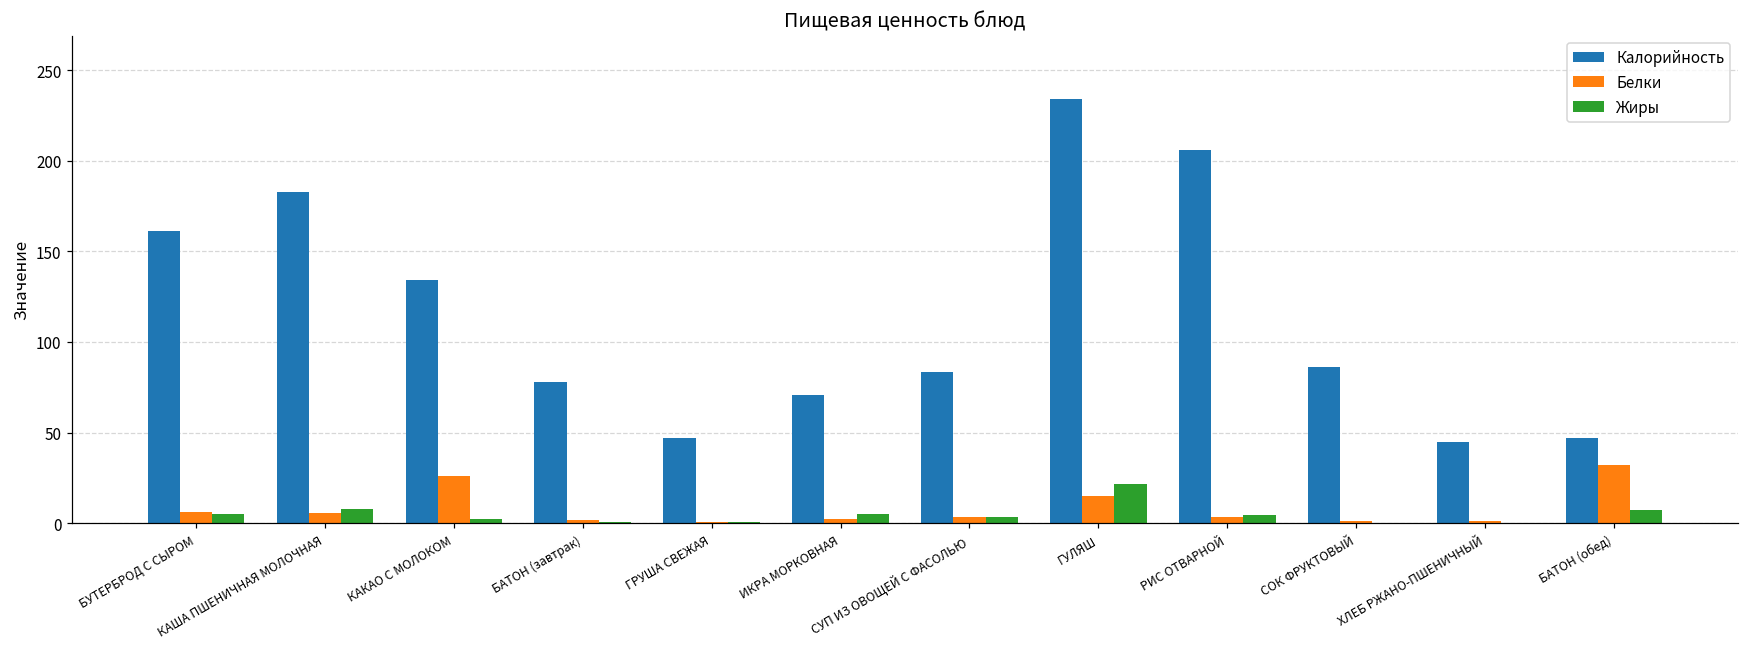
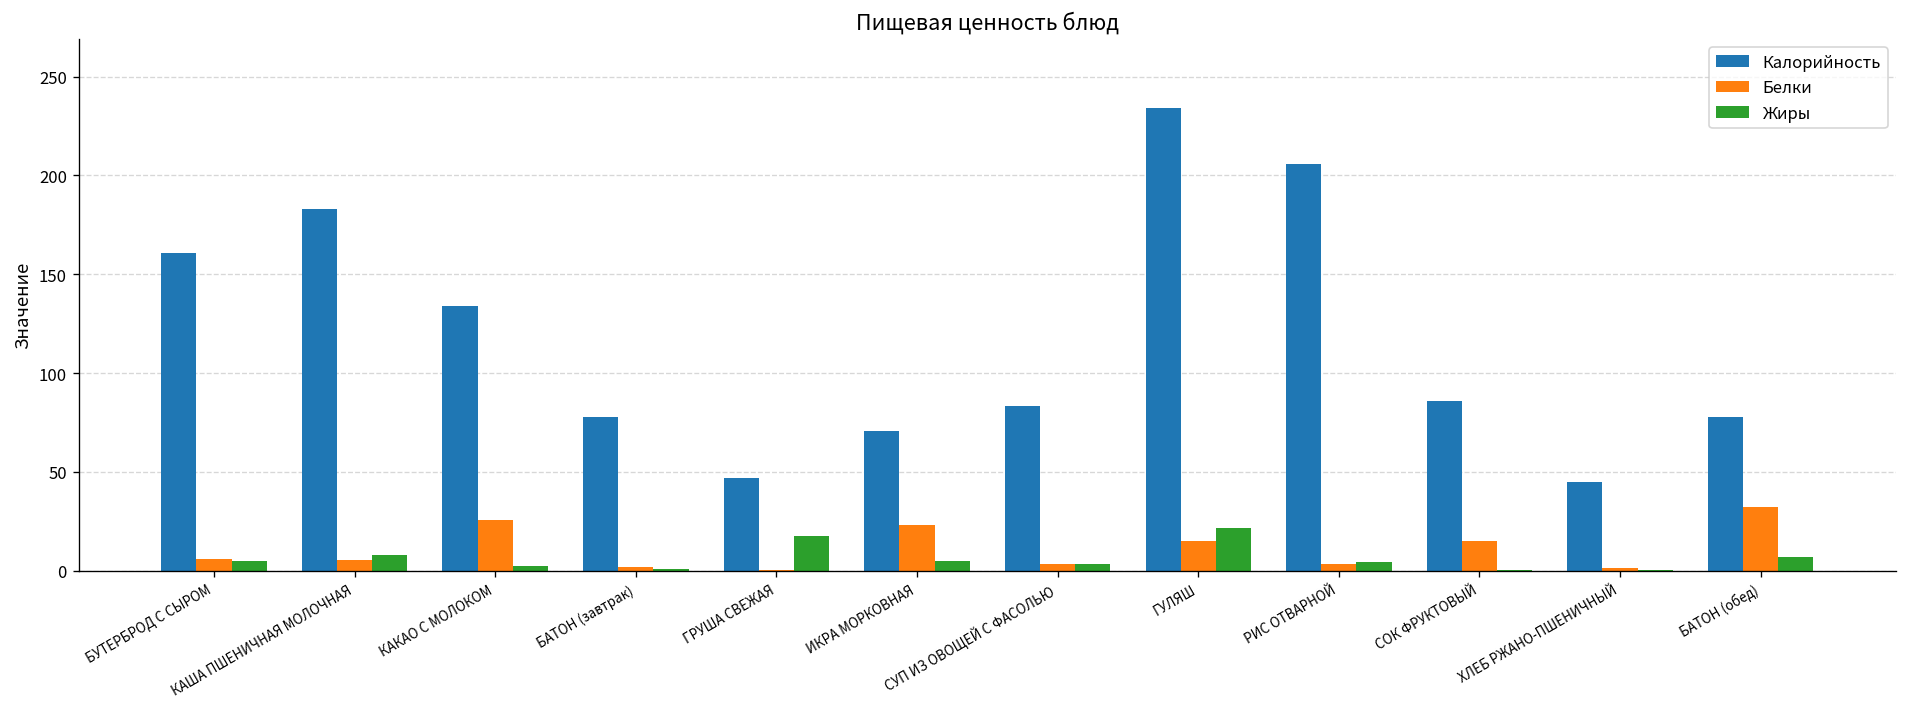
  {
    "Калорийность": {
      "БУТЕРБРОД С СЫРОМ": 161,
      "КАША ПШЕНИЧНАЯ МОЛОЧНАЯ": 183,
      "КАКАО С МОЛОКОМ": 134,
      "БАТОН (завтрак)": 78,
      "ГРУША СВЕЖАЯ": 47,
      "ИКРА МОРКОВНАЯ": 71,
      "СУП ИЗ ОВОЩЕЙ С ФАСОЛЬЮ": 83,
      "ГУЛЯШ": 234,
      "РИС ОТВАРНОЙ": 206,
      "СОК ФРУКТОВЫЙ": 86,
      "ХЛЕБ РЖАНО-ПШЕНИЧНЫЙ": 45,
-     "БАТОН (обед)": 47
+     "БАТОН (обед)": 78
    },
    "Белки": {
      "БУТЕРБРОД С СЫРОМ": 6,
      "КАША ПШЕНИЧНАЯ МОЛОЧНАЯ": 6,
      "КАКАО С МОЛОКОМ": 26,
      "БАТОН (завтрак)": 2,
-     "ИКРА МОРКОВНАЯ": 2,
+     "ИКРА МОРКОВНАЯ": 23,
      "СУП ИЗ ОВОЩЕЙ С ФАСОЛЬЮ": 4,
      "ГУЛЯШ": 15,
      "РИС ОТВАРНОЙ": 4,
-     "СОК ФРУКТОВЫЙ": 1,
+     "СОК ФРУКТОВЫЙ": 15,
      "БАТОН (обед)": 32
    },
    "Жиры": {
      "БУТЕРБРОД С СЫРОМ": 5,
      "КАША ПШЕНИЧНАЯ МОЛОЧНАЯ": 8,
      "КАКАО С МОЛОКОМ": 3,
-     "ГРУША СВЕЖАЯ": 0,
+     "ГРУША СВЕЖАЯ": 18,
      "ИКРА МОРКОВНАЯ": 5,
      "СУП ИЗ ОВОЩЕЙ С ФАСОЛЬЮ": 3,
      "ГУЛЯШ": 22,
      "РИС ОТВАРНОЙ": 5,
      "БАТОН (обед)": 7
    }
  }
